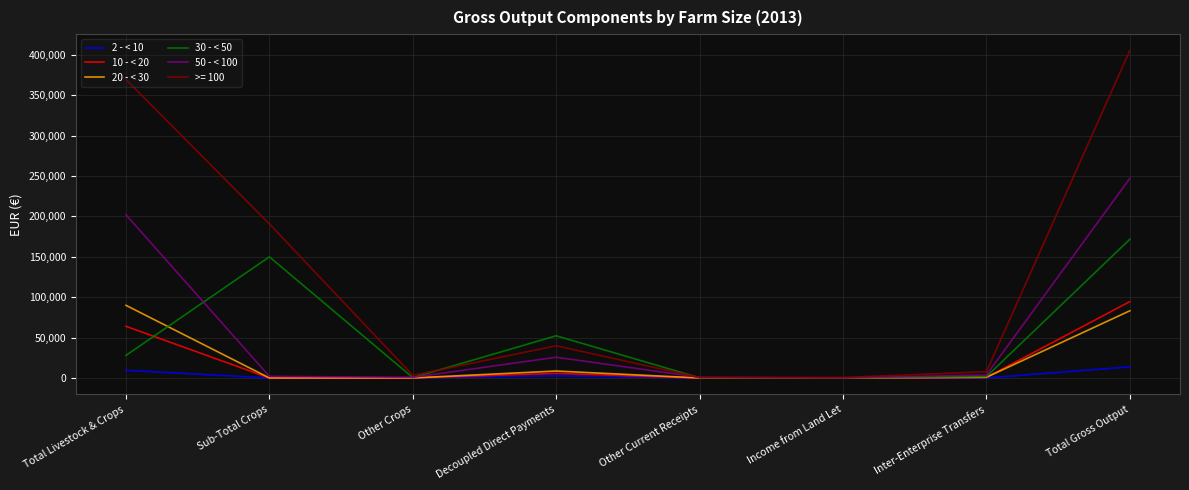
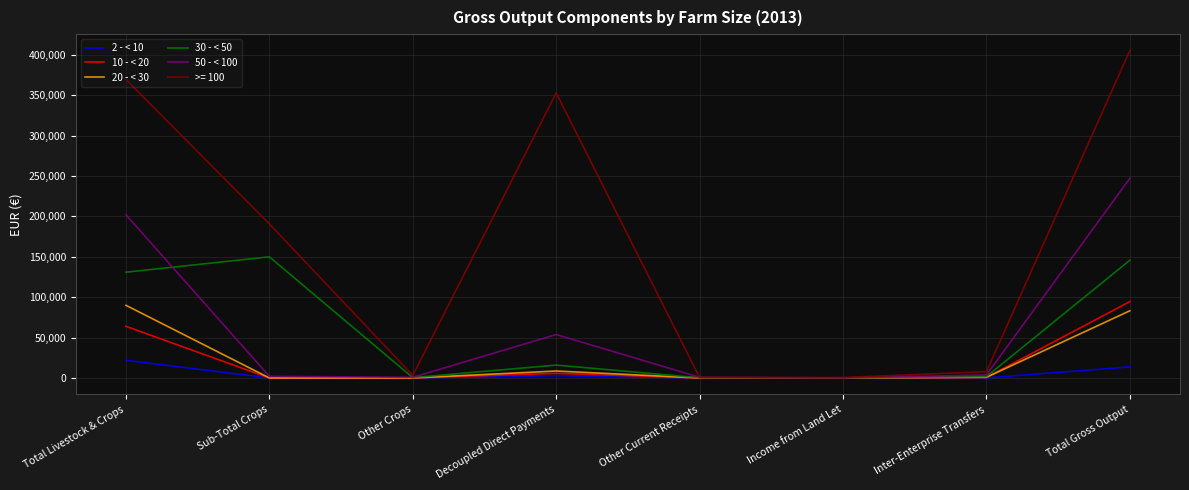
  {
    "2 - < 10": {
-     "Total Livestock & Crops": "10,000",
+     "Total Livestock & Crops": "20,000",
      "Total Gross Output": "10,000"
    },
    "10 - < 20": {
      "Total Livestock & Crops": "60,000",
      "Total Gross Output": "90,000"
    },
    "20 - < 30": {
      "Total Livestock & Crops": "90,000",
      "Total Gross Output": "80,000"
    },
    "30 - < 50": {
-     "Total Livestock & Crops": "30,000",
+     "Total Livestock & Crops": "130,000",
      "Sub-Total Crops": "150,000",
-     "Decoupled Direct Payments": "50,000",
-     "Total Gross Output": "170,000"
+     "Decoupled Direct Payments": "20,000",
+     "Total Gross Output": "150,000"
    },
    "50 - < 100": {
      "Total Livestock & Crops": "200,000",
-     "Decoupled Direct Payments": "30,000",
+     "Decoupled Direct Payments": "50,000",
      "Total Gross Output": "250,000"
    },
    ">= 100": {
      "Sub-Total Crops": "190,000",
-     "Decoupled Direct Payments": "40,000",
+     "Decoupled Direct Payments": "350,000",
      "Inter-Enterprise Transfers": "10,000",
      "Total Gross Output": "410,000"
    }
  }
